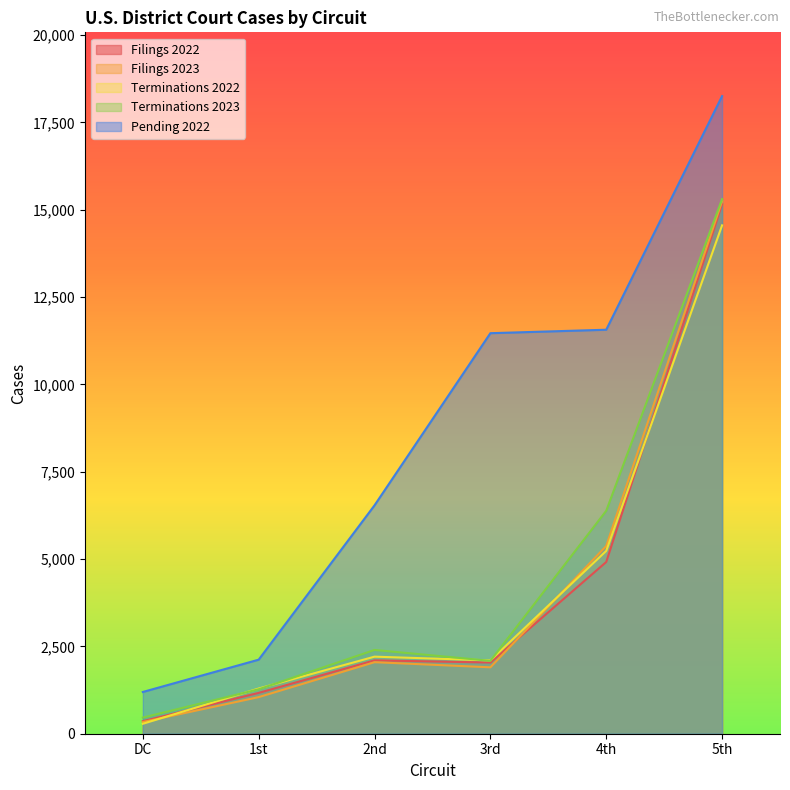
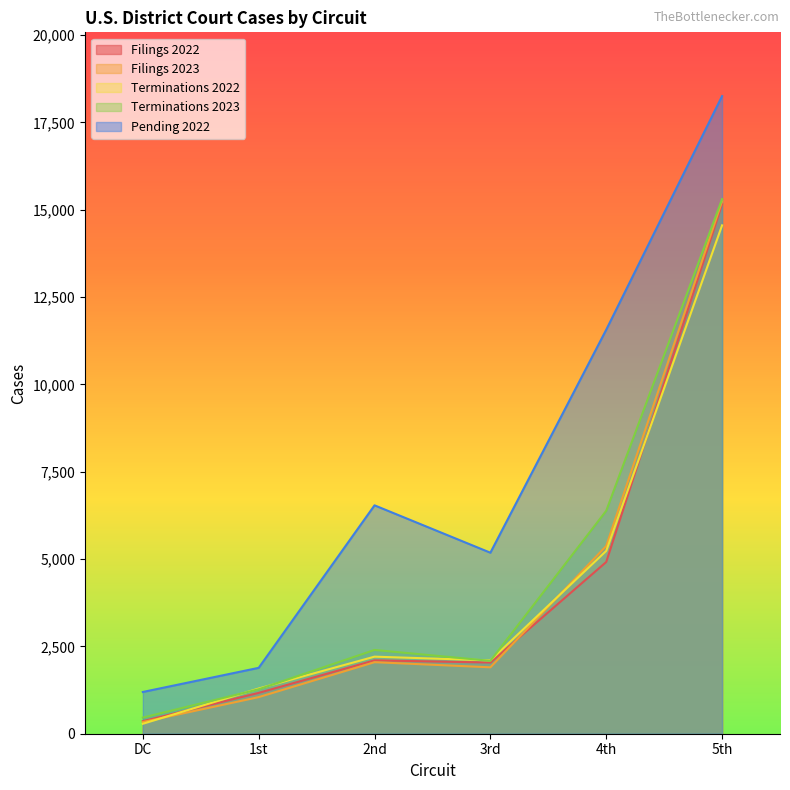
  {
    "Filings 2022": {
      "1st": "1,200",
      "4th": "4,900",
      "5th": "15,200"
    },
    "Terminations 2023": {
      "DC": "500",
      "2nd": "2,400",
      "4th": "6,400"
    },
    "Pending 2022": {
      "DC": "1,200",
-     "1st": "2,100",
+     "1st": "1,900",
      "2nd": "6,500",
-     "3rd": "11,500",
+     "3rd": "5,200",
      "4th": "11,600",
      "5th": "18,300"
    }
  }
